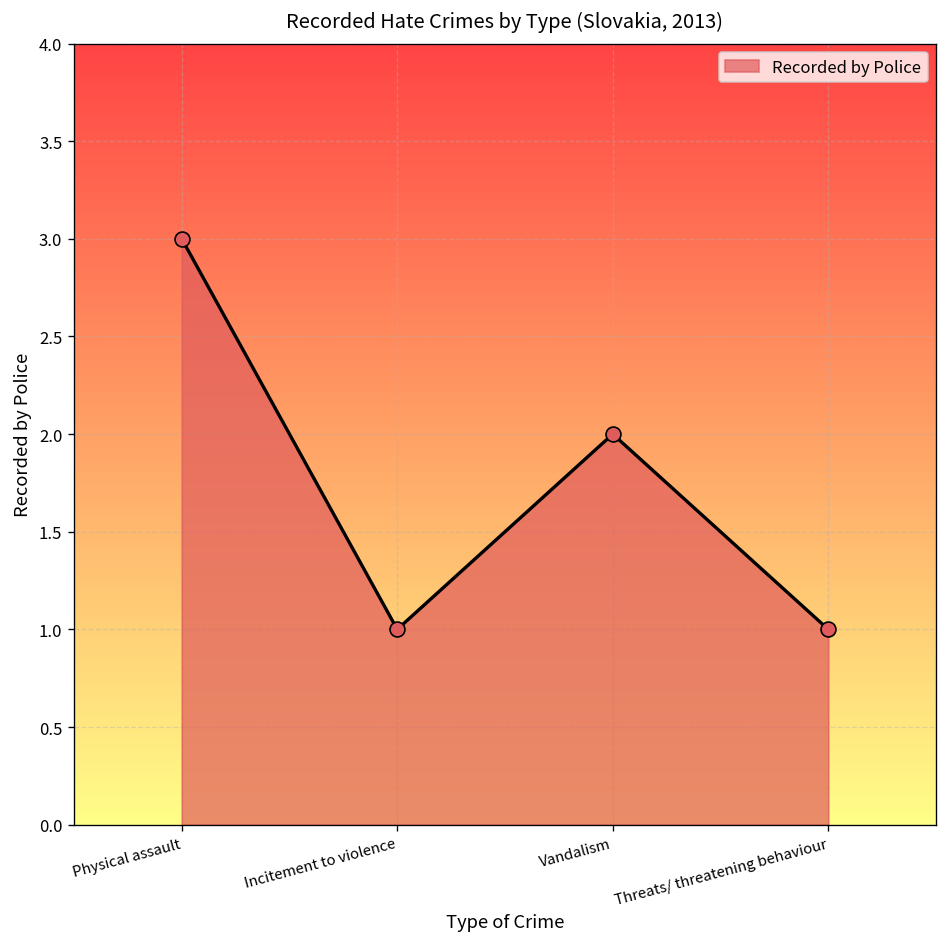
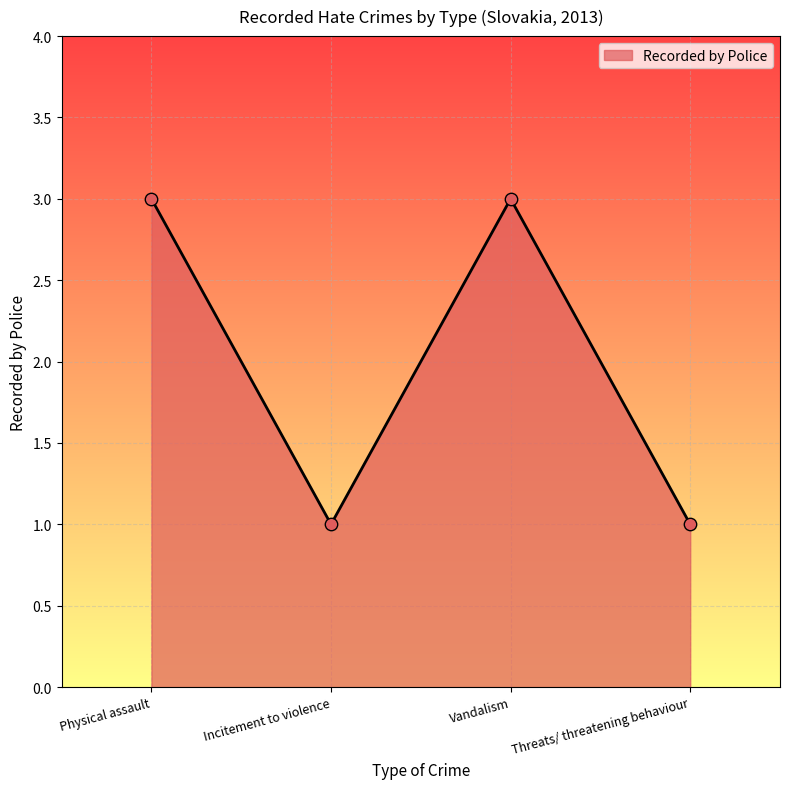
  {
    "Physical assault": 3,
    "Incitement to violence": 1,
-   "Vandalism": 2,
+   "Vandalism": 3,
    "Threats/ threatening behaviour": 1
  }
